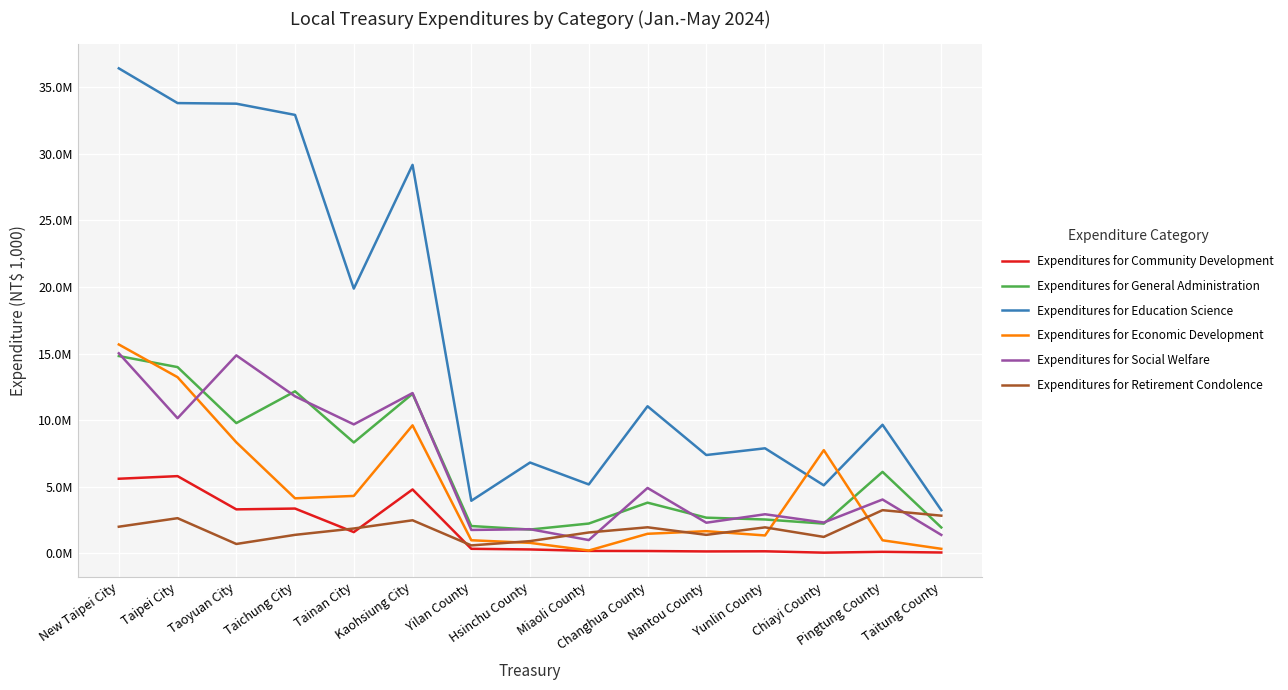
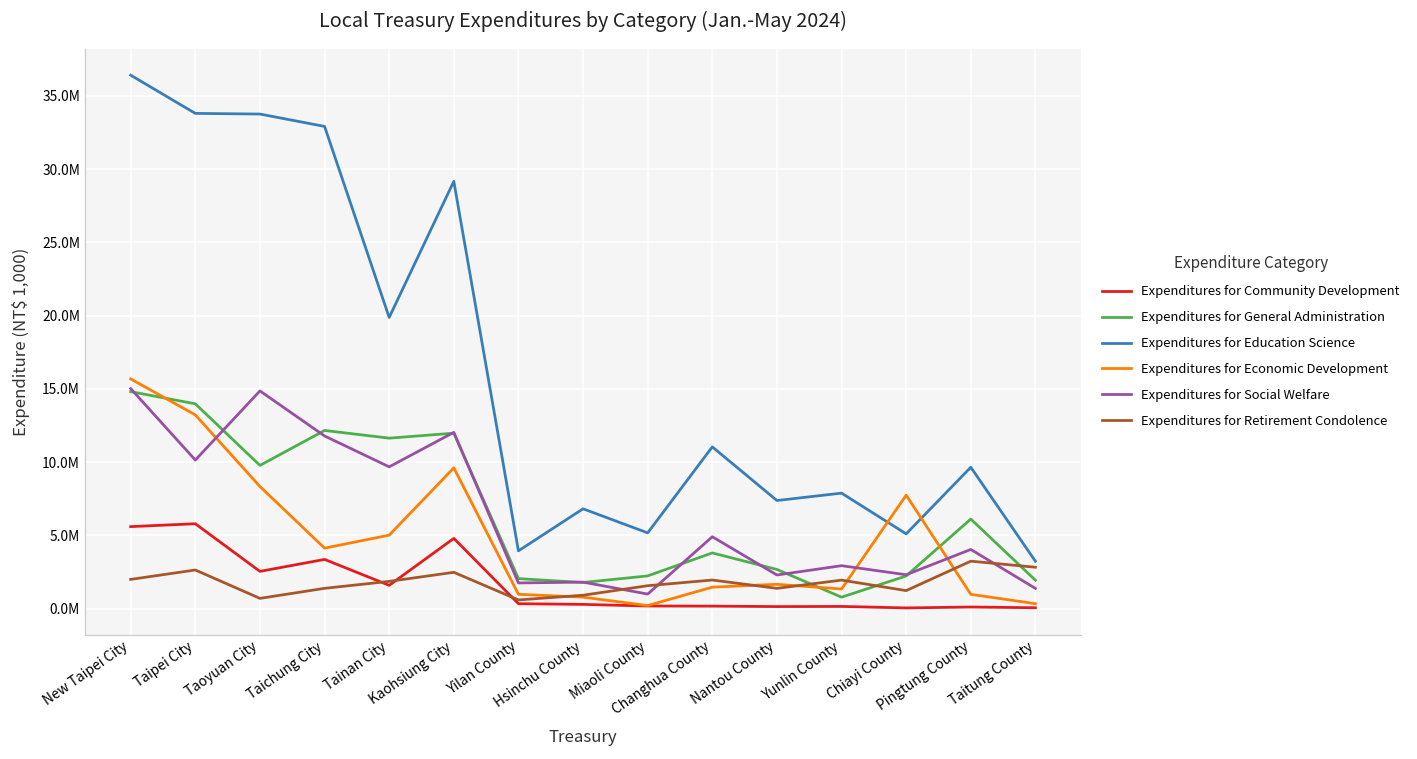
  {
    "Expenditures for Community Development": {
      "New Taipei City": 5600000,
      "Taipei City": 5800000,
-     "Taoyuan City": 3300000,
+     "Taoyuan City": 2500000,
      "Taichung City": 3400000,
      "Tainan City": 1600000,
      "Kaohsiung City": 4800000,
      "Yilan County": 300000,
      "Hsinchu County": 300000,
      "Changhua County": 200000,
      "Nantou County": 100000,
      "Yunlin County": 100000,
      "Chiayi County": 0,
      "Pingtung County": 100000,
      "Taitung County": 100000
    },
    "Expenditures for General Administration": {
      "New Taipei City": 14800000,
      "Taipei City": 14000000,
      "Taoyuan City": 9800000,
      "Taichung City": 12200000,
-     "Tainan City": 8300000,
+     "Tainan City": 11600000,
      "Yilan County": 2000000,
      "Miaoli County": 2200000,
      "Changhua County": 3800000,
      "Nantou County": 2700000,
-     "Yunlin County": 2500000,
+     "Yunlin County": 800000,
      "Pingtung County": 6100000,
      "Taitung County": 1900000
    },
    "Expenditures for Education Science": {
      "New Taipei City": 36400000,
      "Taipei City": 33800000,
      "Taoyuan City": 33800000,
      "Taichung City": 32900000,
      "Tainan City": 19900000,
      "Kaohsiung City": 29200000,
      "Yilan County": 3900000,
      "Hsinchu County": 6800000,
      "Miaoli County": 5200000,
      "Changhua County": 11000000,
      "Nantou County": 7400000,
      "Yunlin County": 7900000,
      "Chiayi County": 5100000,
      "Pingtung County": 9700000,
      "Taitung County": 3200000
    },
    "Expenditures for Economic Development": {
      "New Taipei City": 15700000,
      "Taipei City": 13200000,
      "Taoyuan City": 8300000,
      "Taichung City": 4100000,
-     "Tainan City": 4300000,
+     "Tainan City": 5000000,
      "Kaohsiung City": 9600000,
      "Yilan County": 1000000,
      "Changhua County": 1500000,
      "Nantou County": 1700000,
      "Yunlin County": 1300000,
      "Chiayi County": 7700000,
      "Pingtung County": 1000000,
      "Taitung County": 300000
    },
    "Expenditures for Social Welfare": {
      "New Taipei City": 15000000,
      "Taipei City": 10100000,
      "Taoyuan City": 14900000,
      "Taichung City": 11800000,
      "Tainan City": 9700000,
      "Yilan County": 1800000,
      "Miaoli County": 1000000,
      "Changhua County": 4900000,
      "Nantou County": 2300000,
      "Yunlin County": 2900000,
      "Pingtung County": 4000000,
      "Taitung County": 1400000
    },
    "Expenditures for Retirement Condolence": {
      "New Taipei City": 2000000,
      "Taipei City": 2600000,
      "Taoyuan City": 700000,
      "Taichung City": 1400000,
      "Tainan City": 1900000,
      "Kaohsiung City": 2500000,
      "Yilan County": 600000,
      "Miaoli County": 1600000,
      "Changhua County": 2000000,
      "Nantou County": 1400000,
      "Yunlin County": 1900000,
      "Chiayi County": 1200000,
      "Pingtung County": 3200000,
      "Taitung County": 2800000
    }
  }
